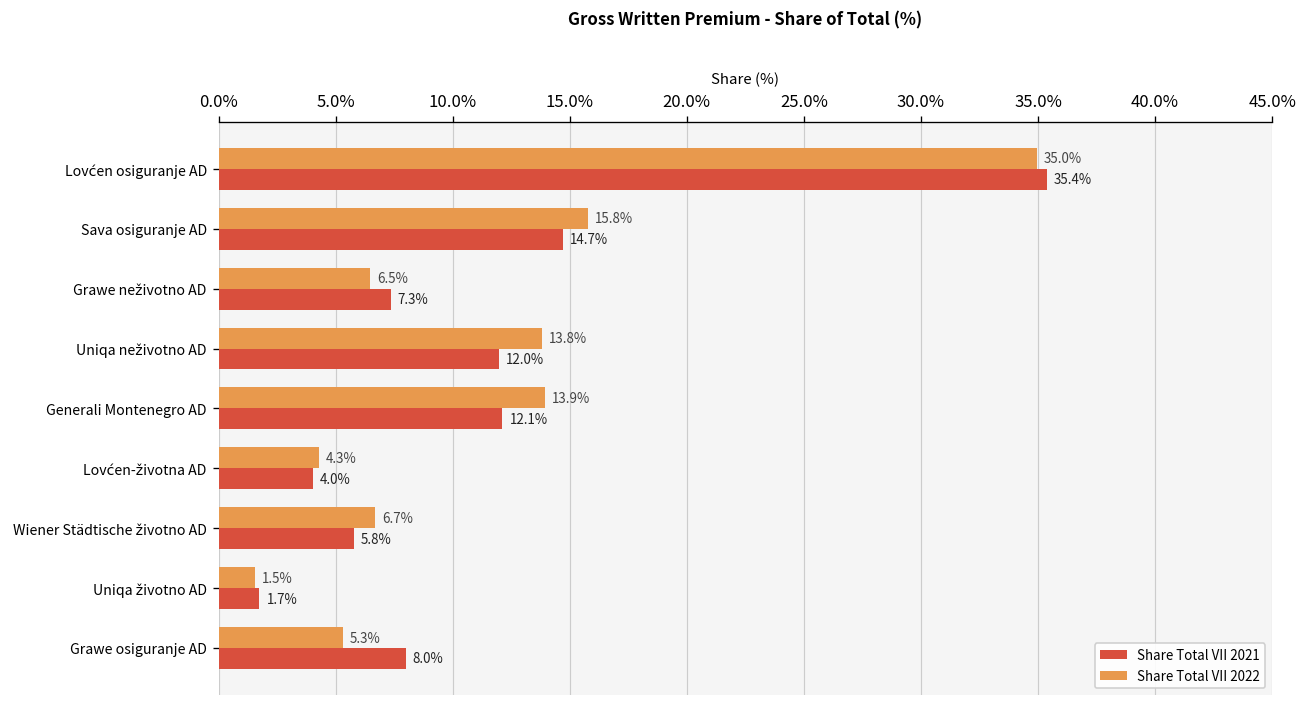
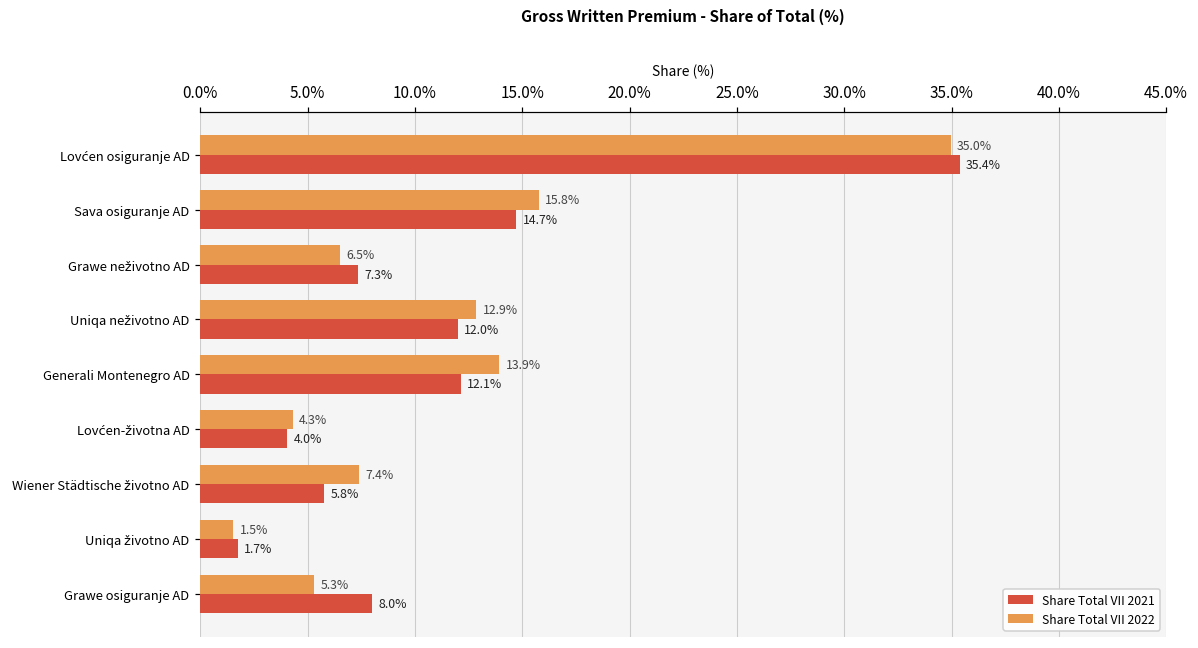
  {
    "Share Total VII 2021": {
      "Lovćen osiguranje AD": "35.4%",
      "Sava osiguranje AD": "14.7%",
      "Grawe neživotno AD": "7.3%",
      "Uniqa neživotno AD": "12.0%",
      "Generali Montenegro AD": "12.1%",
      "Lovćen-životna AD": "4.0%",
      "Wiener Städtische životno AD": "5.8%",
      "Uniqa životno AD": "1.7%",
      "Grawe osiguranje AD": "8.0%"
    },
    "Share Total VII 2022": {
      "Lovćen osiguranje AD": "35.0%",
      "Sava osiguranje AD": "15.8%",
      "Grawe neživotno AD": "6.5%",
-     "Uniqa neživotno AD": "13.8%",
+     "Uniqa neživotno AD": "12.9%",
      "Generali Montenegro AD": "13.9%",
      "Lovćen-životna AD": "4.3%",
-     "Wiener Städtische životno AD": "6.7%",
+     "Wiener Städtische životno AD": "7.4%",
      "Uniqa životno AD": "1.5%",
      "Grawe osiguranje AD": "5.3%"
    }
  }
